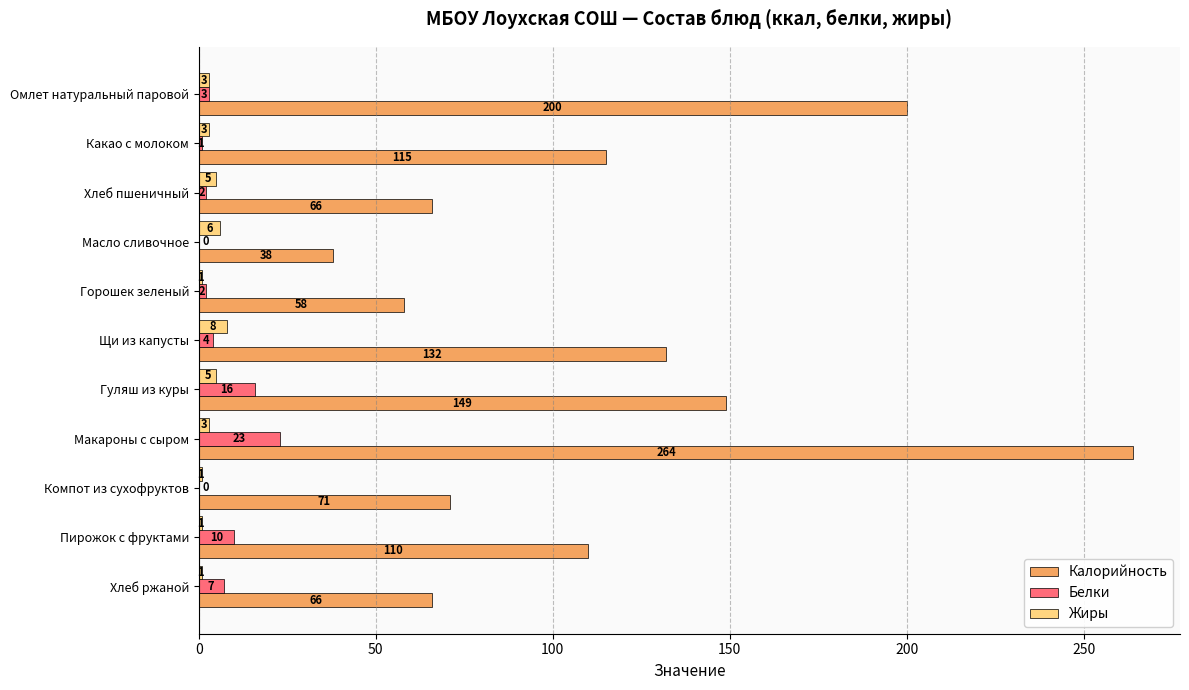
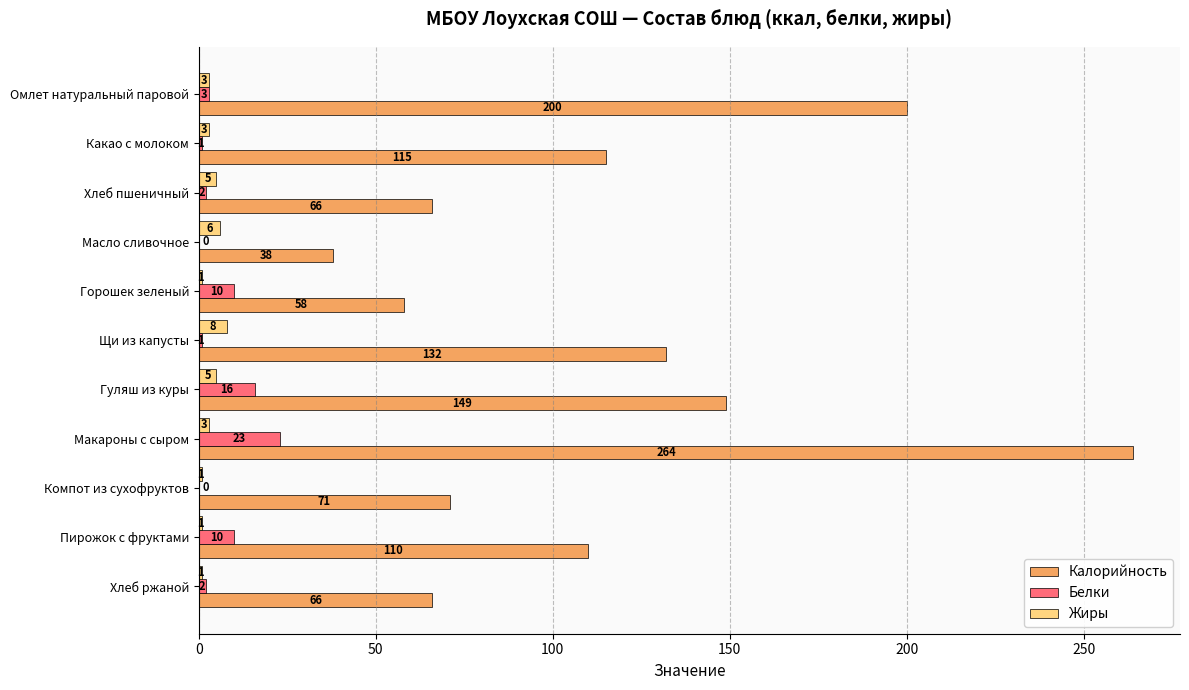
  {
    "Белки": {
      "Омлет натуральный паровой": 3,
      "Какао с молоком": 1,
      "Хлеб пшеничный": 2,
      "Масло сливочное": 0,
-     "Горошек зеленый": 2,
-     "Щи из капусты": 4,
+     "Горошек зеленый": 10,
+     "Щи из капусты": 1,
      "Гуляш из куры": 16,
      "Макароны с сыром": 23,
      "Компот из сухофруктов": 0,
      "Пирожок с фруктами": 10,
-     "Хлеб ржаной": 7
+     "Хлеб ржаной": 2
    }
  }
